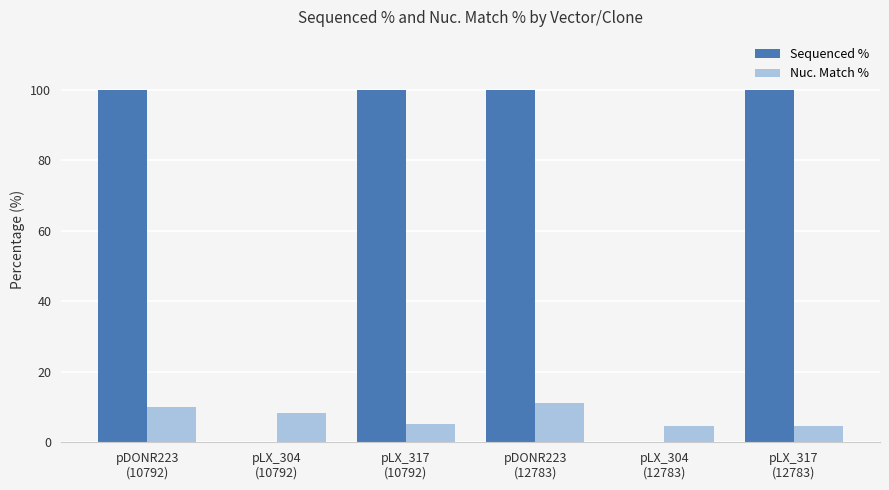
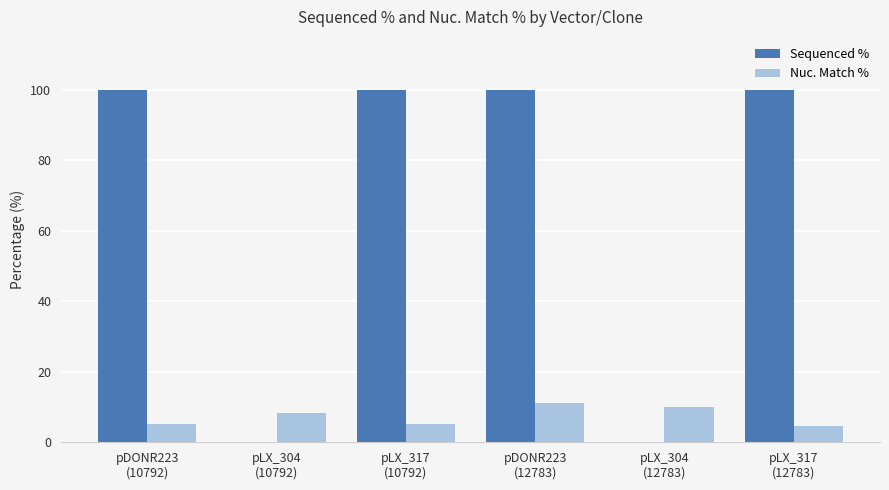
  {
    "Sequenced %": {
      "pDONR223 (10792)": 100,
      "pLX_304 (10792)": 0,
      "pLX_317 (10792)": 100,
      "pDONR223 (12783)": 100,
      "pLX_304 (12783)": 0,
      "pLX_317 (12783)": 100
    },
    "Nuc. Match %": {
-     "pDONR223 (10792)": 10,
+     "pDONR223 (10792)": 5,
      "pLX_304 (10792)": 8,
      "pLX_317 (10792)": 5,
      "pDONR223 (12783)": 11,
-     "pLX_304 (12783)": 5,
+     "pLX_304 (12783)": 10,
      "pLX_317 (12783)": 5
    }
  }
